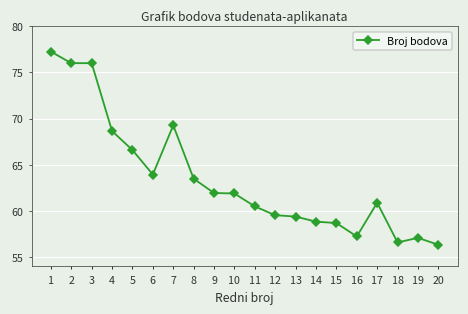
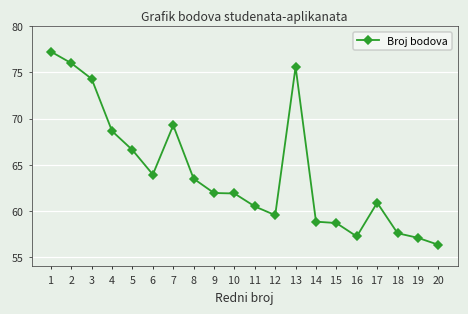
  {
    "1": 77,
    "2": 76,
-   "3": 76,
+   "3": 74,
    "4": 69,
    "5": 67,
    "6": 64,
    "7": 69,
    "8": 64,
    "9": 62,
    "10": 62,
    "11": 61,
    "12": 60,
-   "13": 59,
+   "13": 76,
    "14": 59,
    "15": 59,
    "16": 57,
    "17": 61,
-   "18": 57,
+   "18": 58,
    "19": 57,
    "20": 56
  }
